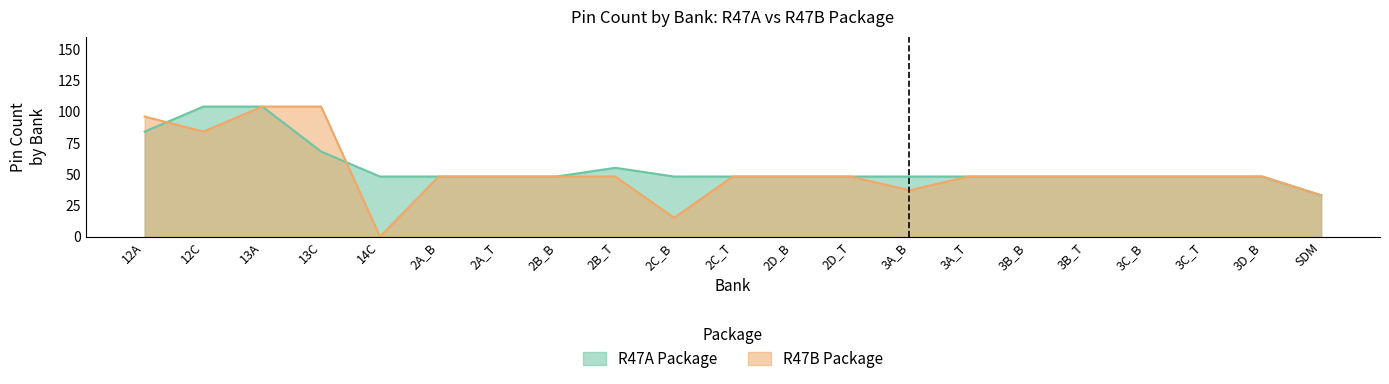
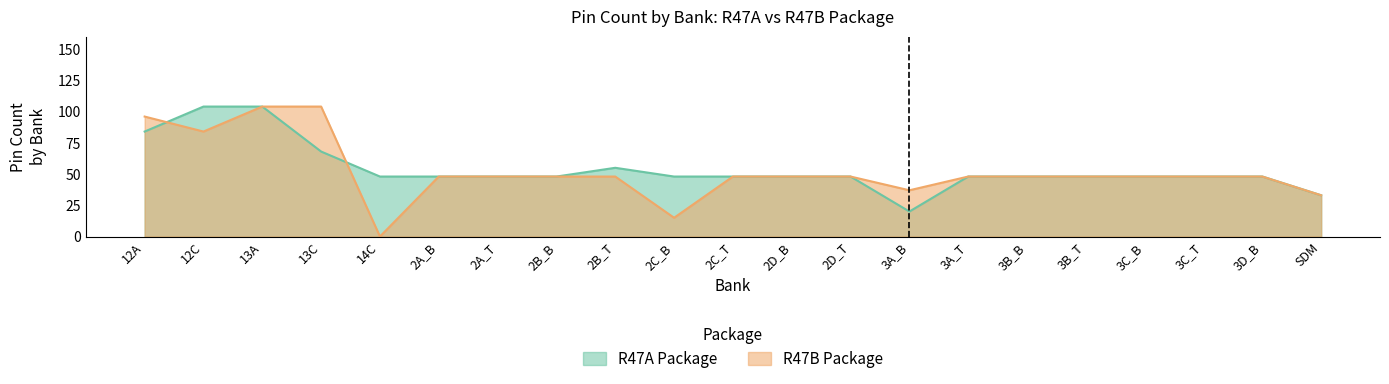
  {
    "R47A Package": {
      "12A": 84,
      "12C": 104,
      "13C": 68,
      "14C": 48,
      "2B_T": 55,
      "2C_B": 48,
-     "3A_B": 48
+     "3A_B": 20
    },
    "R47B Package": {
      "12A": 96,
      "12C": 84,
      "13C": 104,
      "14C": 0,
      "2B_T": 48,
      "2C_B": 15,
      "3A_B": 37
    }
  }
